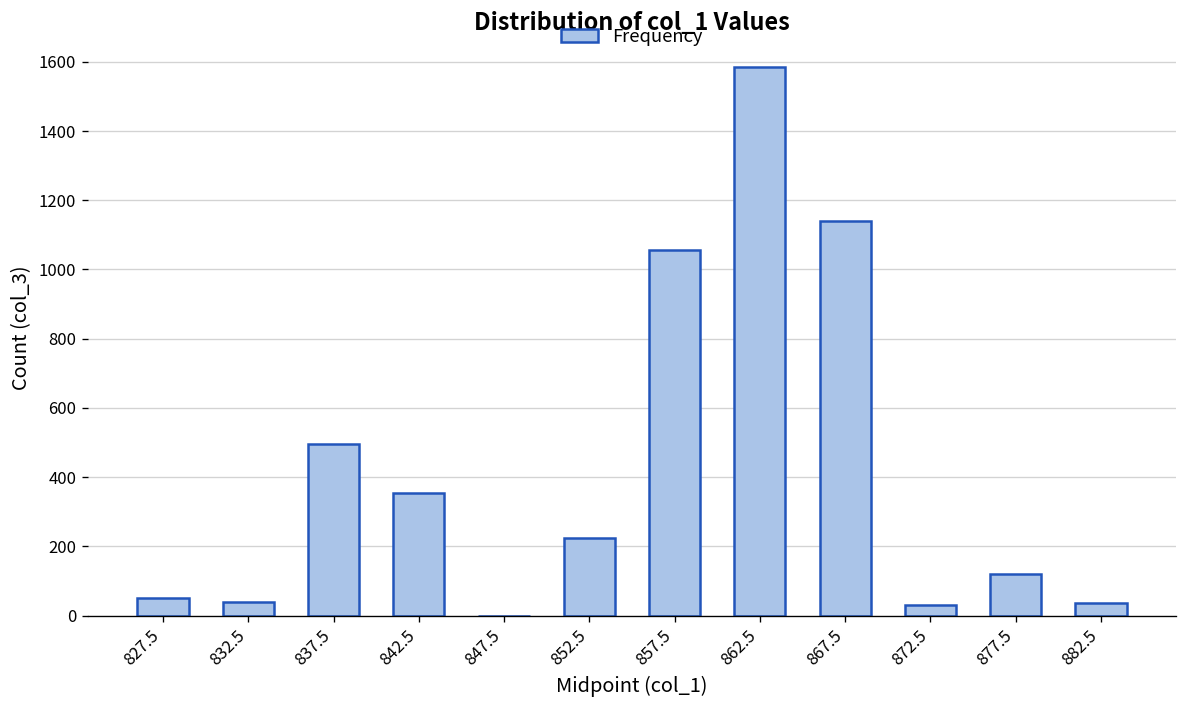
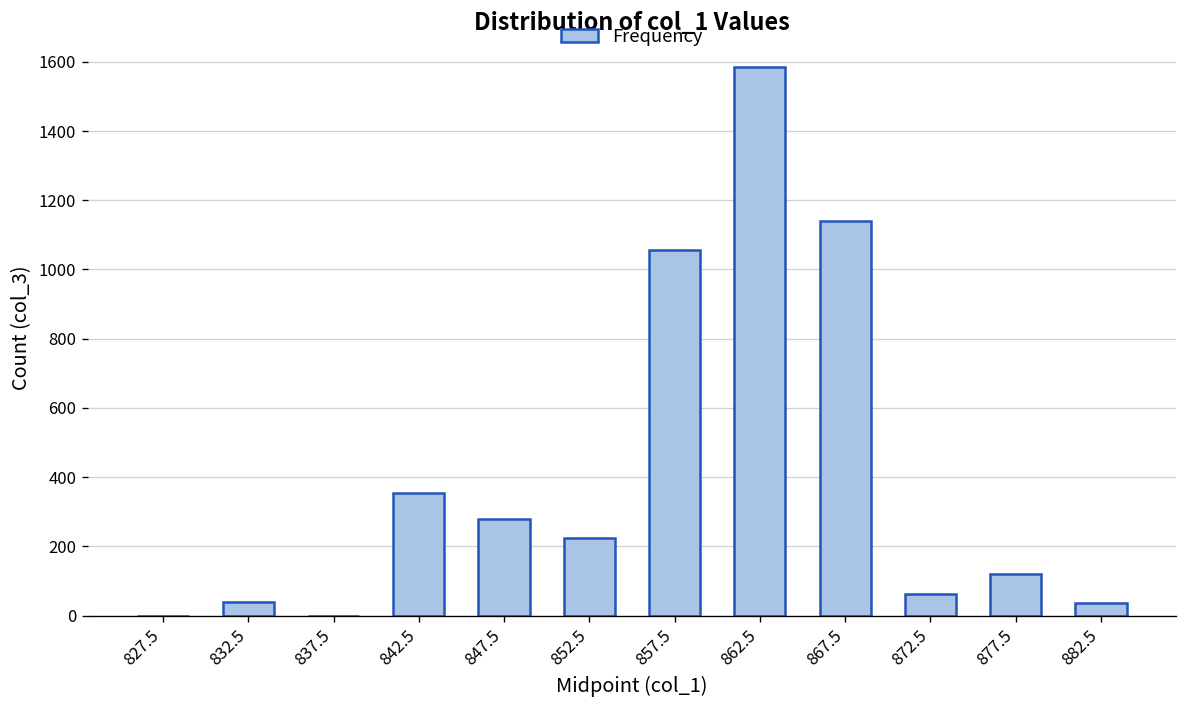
  {
-   "827.5": 50,
+   "827.5": 0,
    "832.5": 40,
-   "837.5": 500,
+   "837.5": 0,
    "842.5": 350,
-   "847.5": 0,
+   "847.5": 280,
    "852.5": 220,
    "857.5": 1060,
    "862.5": 1580,
    "867.5": 1140,
-   "872.5": 30,
+   "872.5": 60,
    "877.5": 120,
    "882.5": 40
  }
